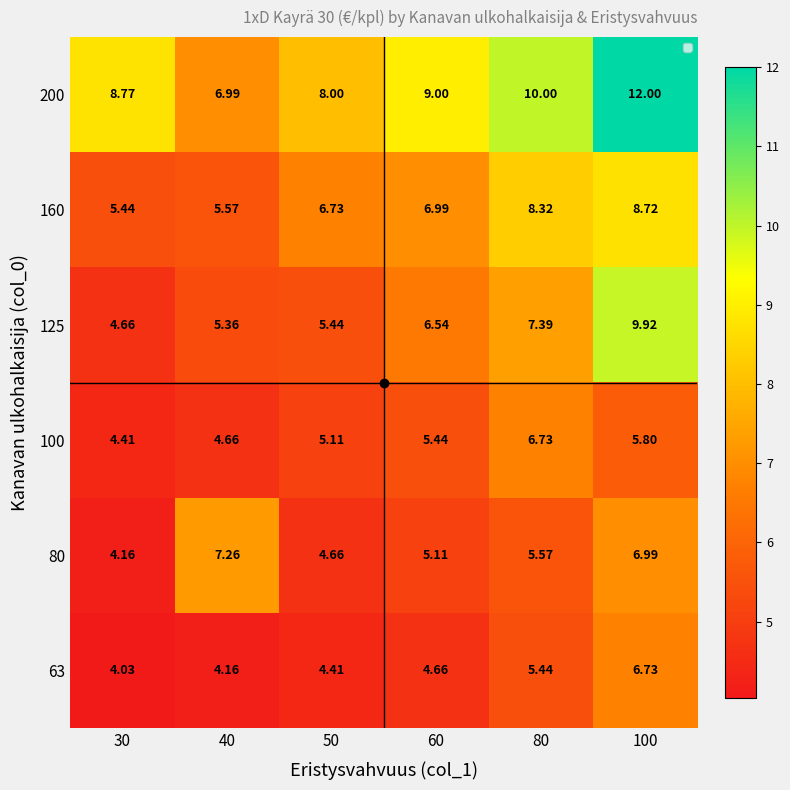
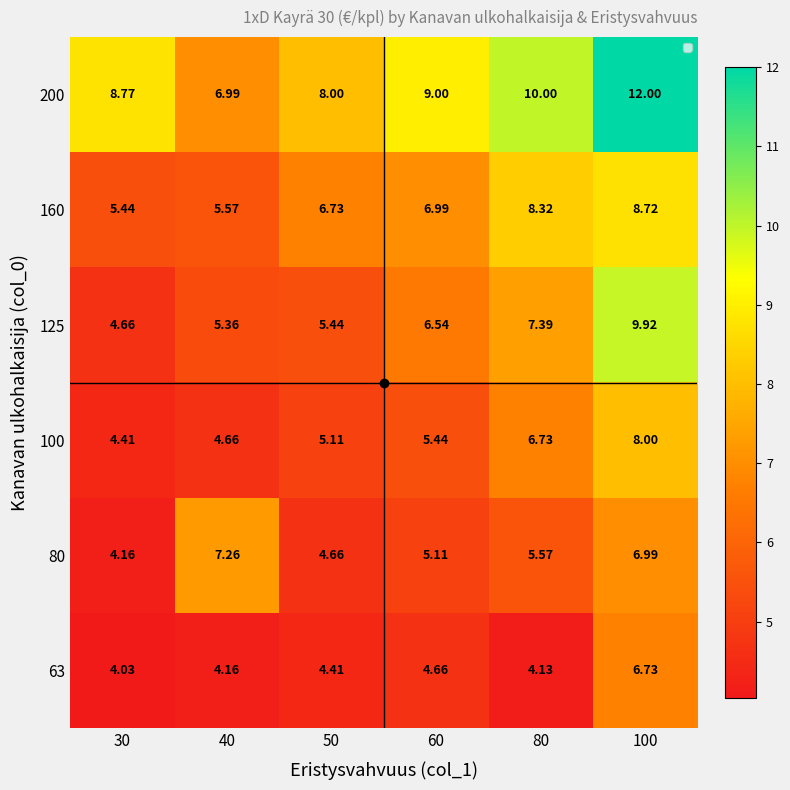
  {
    "200": {
      "30": 8.77,
      "40": 6.99,
      "50": 8.00,
      "60": 9.00,
      "80": 10.00,
      "100": 12.00
    },
    "160": {
      "30": 5.44,
      "40": 5.57,
      "50": 6.73,
      "60": 6.99,
      "80": 8.32,
      "100": 8.72
    },
    "125": {
      "30": 4.66,
      "40": 5.36,
      "50": 5.44,
      "60": 6.54,
      "80": 7.39,
      "100": 9.92
    },
    "100": {
      "30": 4.41,
      "40": 4.66,
      "50": 5.11,
      "60": 5.44,
      "80": 6.73,
-     "100": 5.80
+     "100": 8.00
    },
    "80": {
      "30": 4.16,
      "40": 7.26,
      "50": 4.66,
      "60": 5.11,
      "80": 5.57,
      "100": 6.99
    },
    "63": {
      "30": 4.03,
      "40": 4.16,
      "50": 4.41,
      "60": 4.66,
-     "80": 5.44,
+     "80": 4.13,
      "100": 6.73
    }
  }
